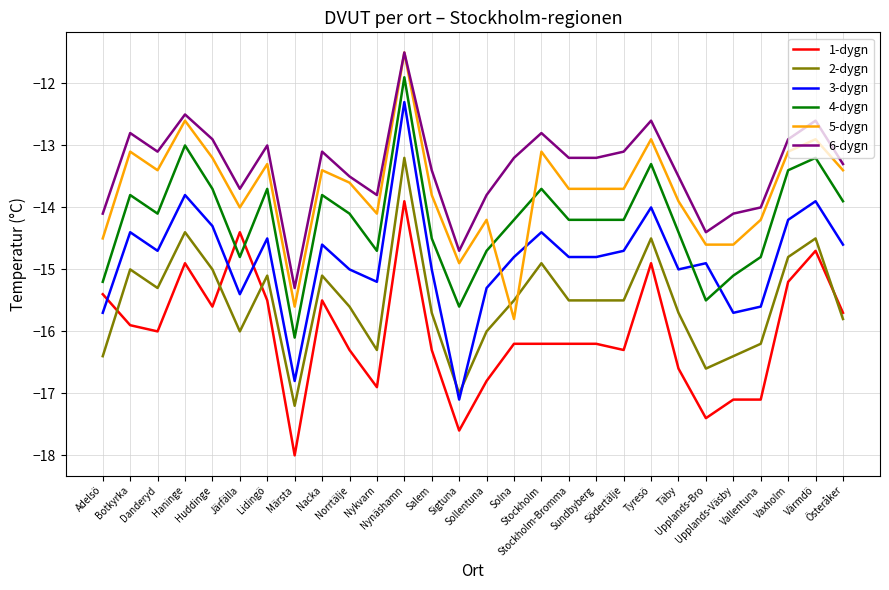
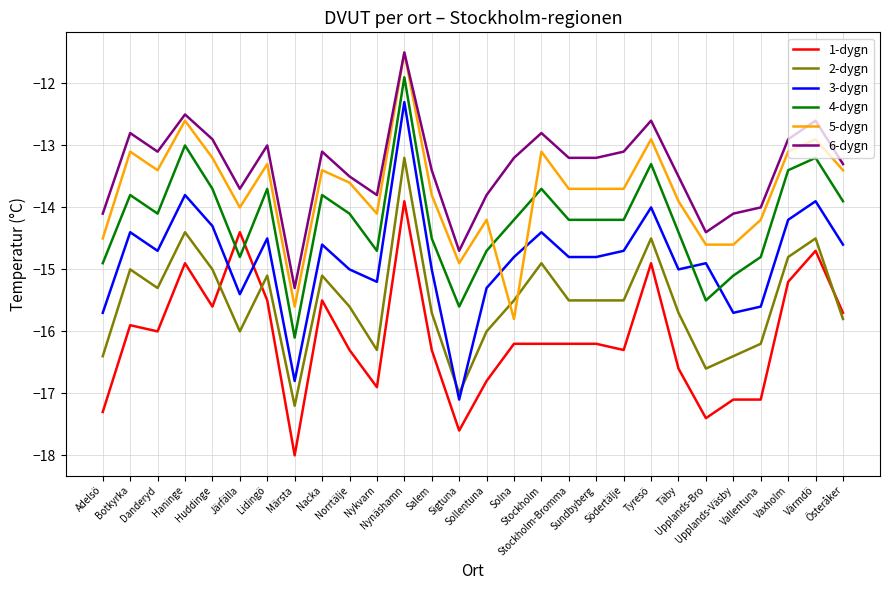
  {
    "1-dygn": {
-     "Adelsö": -15.4,
+     "Adelsö": -17.3,
      "Botkyrka": -15.9,
      "Danderyd": -16.0,
      "Haninge": -14.9,
      "Huddinge": -15.6,
      "Järfälla": -14.4,
      "Lidingö": -15.5,
      "Märsta": -18.0,
      "Nacka": -15.5,
      "Norrtälje": -16.3,
      "Nykvarn": -16.9,
      "Nynäshamn": -13.9,
      "Salem": -16.3,
      "Sigtuna": -17.6,
      "Sollentuna": -16.8,
      "Solna": -16.2,
      "Stockholm": -16.2,
      "Stockholm-Bromma": -16.2,
      "Sundbyberg": -16.2,
      "Södertälje": -16.3,
      "Tyresö": -14.9,
      "Täby": -16.6,
      "Upplands-Bro": -17.4,
      "Upplands-Väsby": -17.1,
      "Vallentuna": -17.1,
      "Vaxholm": -15.2,
      "Värmdö": -14.7,
      "Österåker": -15.7
    },
    "2-dygn": {
      "Adelsö": -16.4,
      "Botkyrka": -15.0,
      "Danderyd": -15.3,
      "Haninge": -14.4,
      "Huddinge": -15.0,
      "Järfälla": -16.0,
      "Lidingö": -15.1,
      "Märsta": -17.2,
      "Nacka": -15.1,
      "Norrtälje": -15.6,
      "Nykvarn": -16.3,
      "Nynäshamn": -13.2,
      "Salem": -15.7,
      "Sigtuna": -17.0,
      "Sollentuna": -16.0,
      "Solna": -15.5,
      "Stockholm": -14.9,
      "Stockholm-Bromma": -15.5,
      "Sundbyberg": -15.5,
      "Södertälje": -15.5,
      "Tyresö": -14.5,
      "Täby": -15.7,
      "Upplands-Bro": -16.6,
      "Upplands-Väsby": -16.4,
      "Vallentuna": -16.2,
      "Vaxholm": -14.8,
      "Värmdö": -14.5,
      "Österåker": -15.8
    },
    "3-dygn": {
      "Adelsö": -15.7,
      "Botkyrka": -14.4,
      "Danderyd": -14.7,
      "Haninge": -13.8,
      "Huddinge": -14.3,
      "Järfälla": -15.4,
      "Lidingö": -14.5,
      "Märsta": -16.8,
      "Nacka": -14.6,
      "Norrtälje": -15.0,
      "Nykvarn": -15.2,
      "Nynäshamn": -12.3,
      "Salem": -15.0,
      "Sigtuna": -17.1,
      "Sollentuna": -15.3,
      "Solna": -14.8,
      "Stockholm": -14.4,
      "Stockholm-Bromma": -14.8,
      "Sundbyberg": -14.8,
      "Södertälje": -14.7,
      "Tyresö": -14.0,
      "Täby": -15.0,
      "Upplands-Bro": -14.9,
      "Upplands-Väsby": -15.7,
      "Vallentuna": -15.6,
      "Vaxholm": -14.2,
      "Värmdö": -13.9,
      "Österåker": -14.6
    },
    "4-dygn": {
-     "Adelsö": -15.2,
+     "Adelsö": -14.9,
      "Botkyrka": -13.8,
      "Danderyd": -14.1,
      "Haninge": -13.0,
      "Huddinge": -13.7,
      "Järfälla": -14.8,
      "Lidingö": -13.7,
      "Märsta": -16.1,
      "Nacka": -13.8,
      "Norrtälje": -14.1,
      "Nykvarn": -14.7,
      "Nynäshamn": -11.9,
      "Salem": -14.5,
      "Sigtuna": -15.6,
      "Sollentuna": -14.7,
      "Solna": -14.2,
      "Stockholm": -13.7,
      "Stockholm-Bromma": -14.2,
      "Sundbyberg": -14.2,
      "Södertälje": -14.2,
      "Tyresö": -13.3,
      "Täby": -14.4,
      "Upplands-Bro": -15.5,
      "Upplands-Väsby": -15.1,
      "Vallentuna": -14.8,
      "Vaxholm": -13.4,
      "Österåker": -13.9
    },
    "5-dygn": {
      "Adelsö": -14.5,
      "Botkyrka": -13.1,
      "Danderyd": -13.4,
      "Haninge": -12.6,
      "Huddinge": -13.2,
      "Järfälla": -14.0,
      "Lidingö": -13.3,
      "Märsta": -15.6,
      "Nacka": -13.4,
      "Norrtälje": -13.6,
      "Nykvarn": -14.1,
      "Salem": -13.8,
      "Sigtuna": -14.9,
      "Sollentuna": -14.2,
      "Solna": -15.8,
      "Stockholm": -13.1,
      "Stockholm-Bromma": -13.7,
      "Sundbyberg": -13.7,
      "Södertälje": -13.7,
      "Tyresö": -12.9,
      "Täby": -13.9,
      "Upplands-Bro": -14.6,
      "Upplands-Väsby": -14.6,
      "Vallentuna": -14.2,
      "Vaxholm": -13.1,
      "Österåker": -13.4
    },
    "6-dygn": {
      "Adelsö": -14.1,
      "Botkyrka": -12.8,
      "Danderyd": -13.1,
      "Haninge": -12.5,
      "Huddinge": -12.9,
      "Järfälla": -13.7,
      "Lidingö": -13.0,
      "Märsta": -15.3,
      "Nacka": -13.1,
      "Norrtälje": -13.5,
      "Nykvarn": -13.8,
      "Salem": -13.4,
      "Sigtuna": -14.7,
      "Sollentuna": -13.8,
      "Solna": -13.2,
      "Stockholm": -12.8,
      "Stockholm-Bromma": -13.2,
      "Sundbyberg": -13.2,
      "Södertälje": -13.1,
      "Tyresö": -12.6,
      "Täby": -13.5,
      "Upplands-Bro": -14.4,
      "Upplands-Väsby": -14.1,
      "Vallentuna": -14.0,
      "Vaxholm": -12.9,
      "Österåker": -13.3
    }
  }
